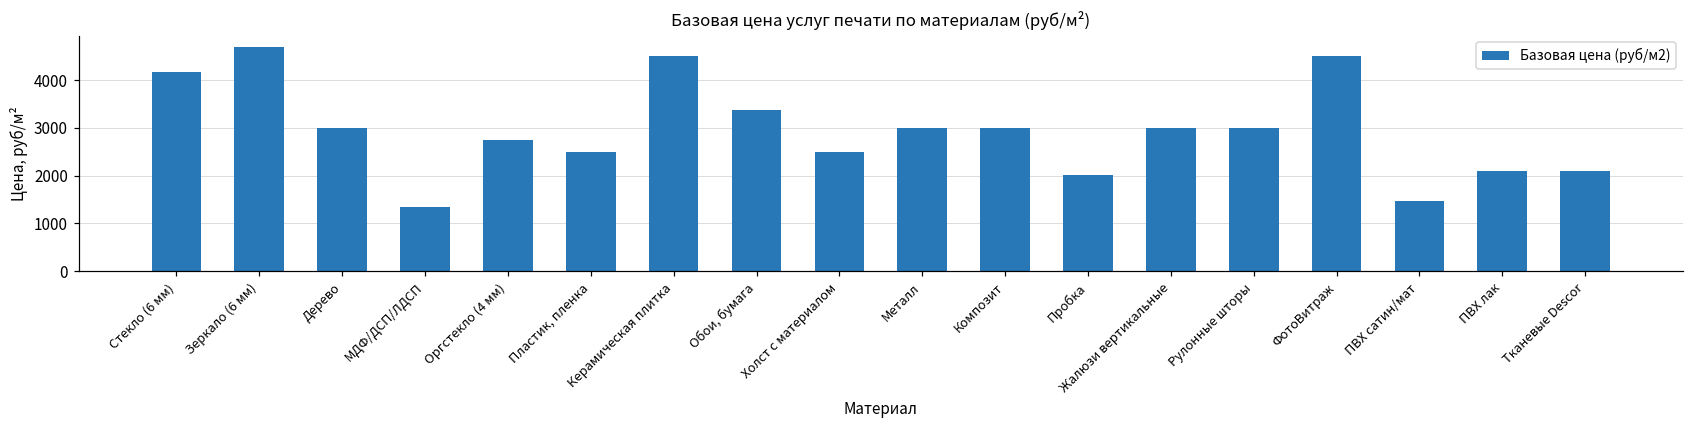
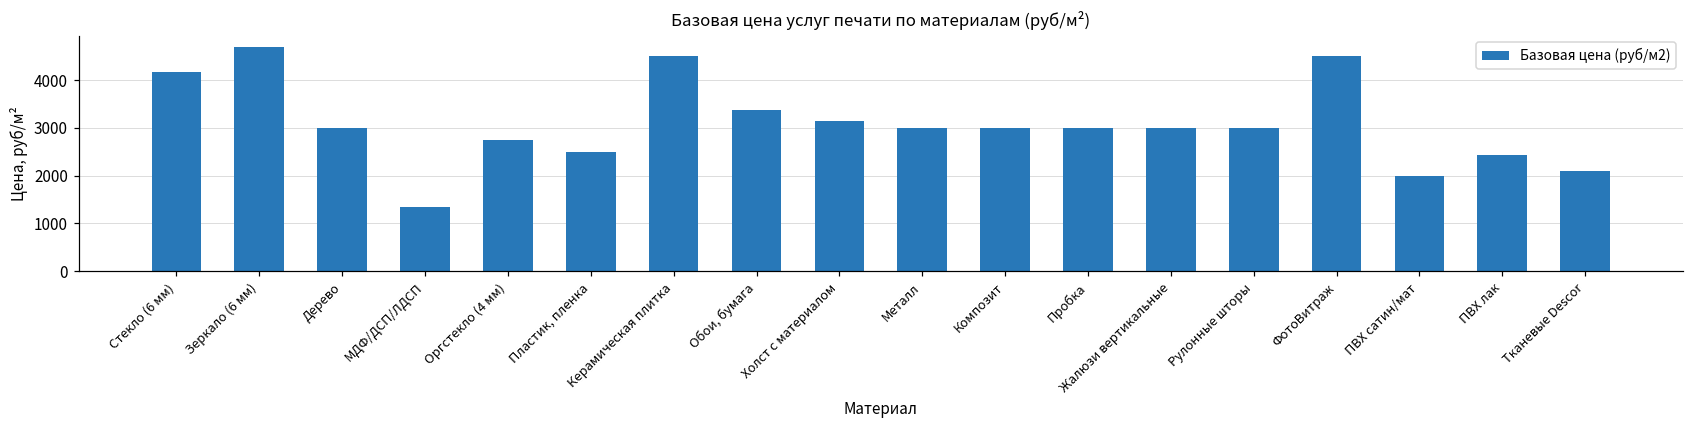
  {
    "Стекло (6 мм)": 4200,
    "Зеркало (6 мм)": 4700,
    "Дерево": 3000,
    "МДФ/ДСП/ЛДСП": 1300,
    "Оргстекло (4 мм)": 2800,
    "Пластик, пленка": 2500,
    "Керамическая плитка": 4500,
    "Обои, бумага": 3400,
-   "Холст с материалом": 2500,
+   "Холст с материалом": 3100,
    "Металл": 3000,
    "Композит": 3000,
-   "Пробка": 2000,
+   "Пробка": 3000,
    "Жалюзи вертикальные": 3000,
    "Рулонные шторы": 3000,
    "ФотоВитраж": 4500,
-   "ПВХ сатин/мат": 1500,
-   "ПВХ лак": 2100,
+   "ПВХ сатин/мат": 2000,
+   "ПВХ лак": 2400,
    "Тканевые Descor": 2100
  }
